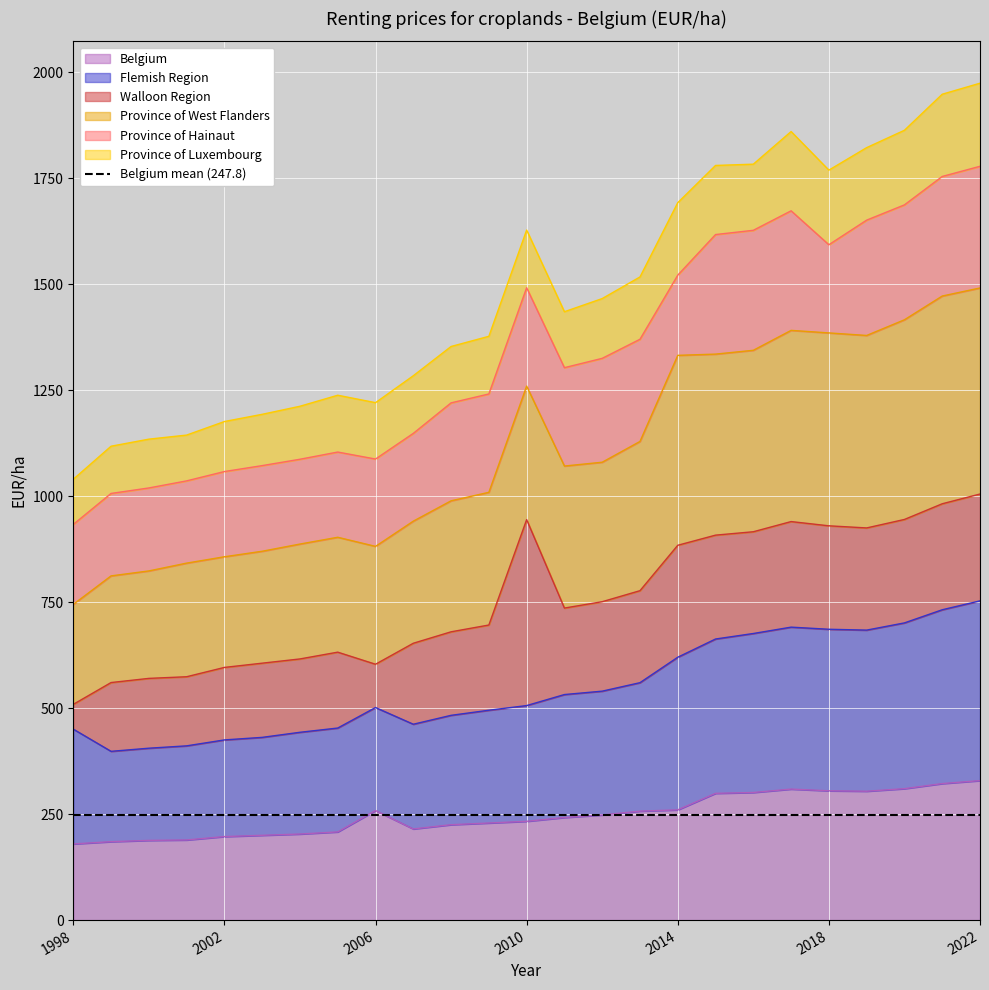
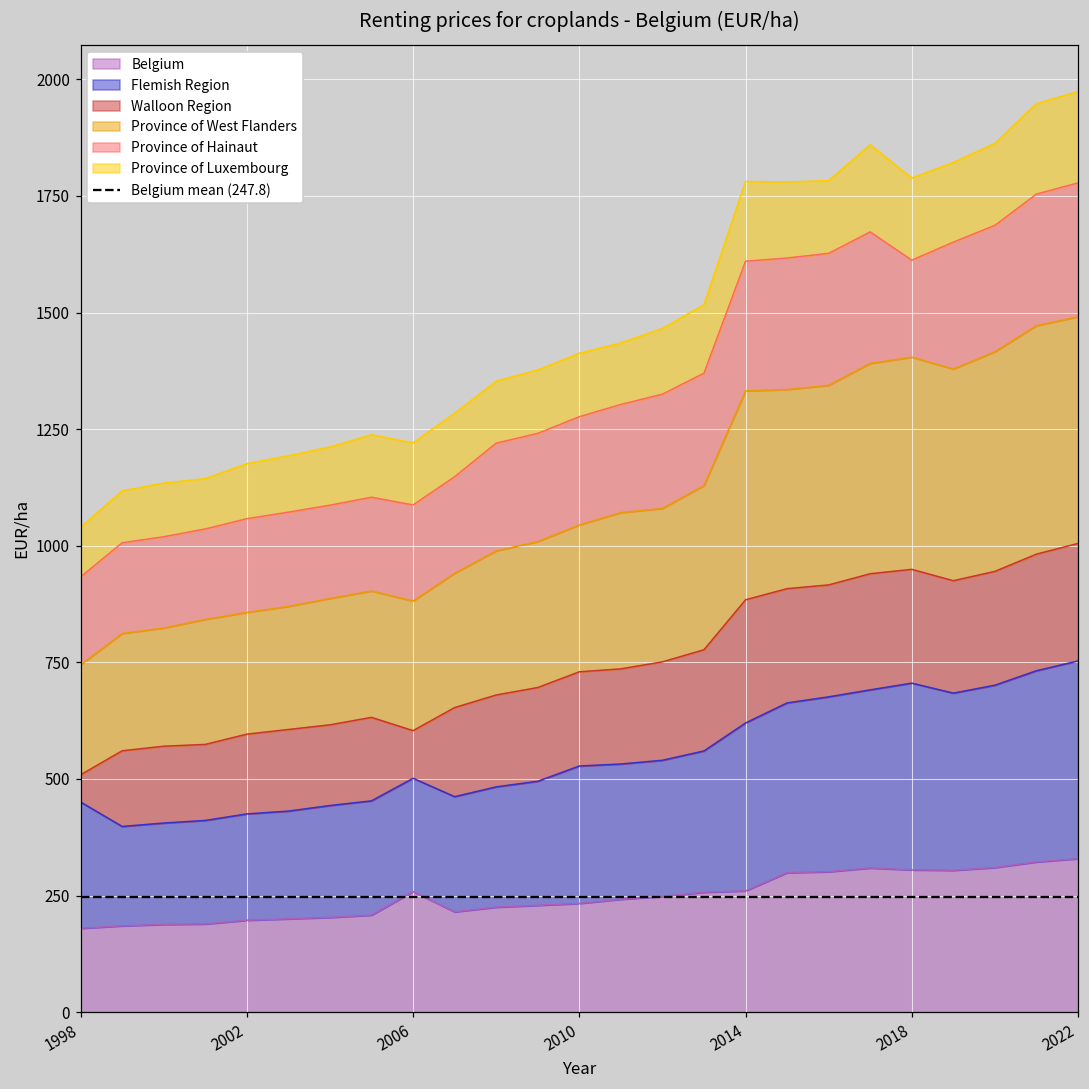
  {
    "Belgium": {
      "1998": 180,
      "2002": 200,
      "2006": 260,
      "2010": 230,
      "2014": 260,
      "2018": 310,
      "2022": 330
    },
    "Flemish Region": {
      "1998": 270,
      "2002": 230,
      "2006": 240,
-     "2010": 270,
+     "2010": 290,
      "2014": 360,
-     "2018": 380,
+     "2018": 400,
      "2022": 420
    },
    "Walloon Region": {
      "1998": 60,
      "2002": 170,
      "2006": 100,
-     "2010": 440,
+     "2010": 200,
      "2014": 260,
      "2018": 240,
      "2022": 250
    },
    "Province of Hainaut": {
      "1998": 190,
      "2002": 200,
      "2006": 210,
      "2010": 230,
-     "2014": 190,
+     "2014": 280,
      "2018": 210,
      "2022": 290
    }
  }
